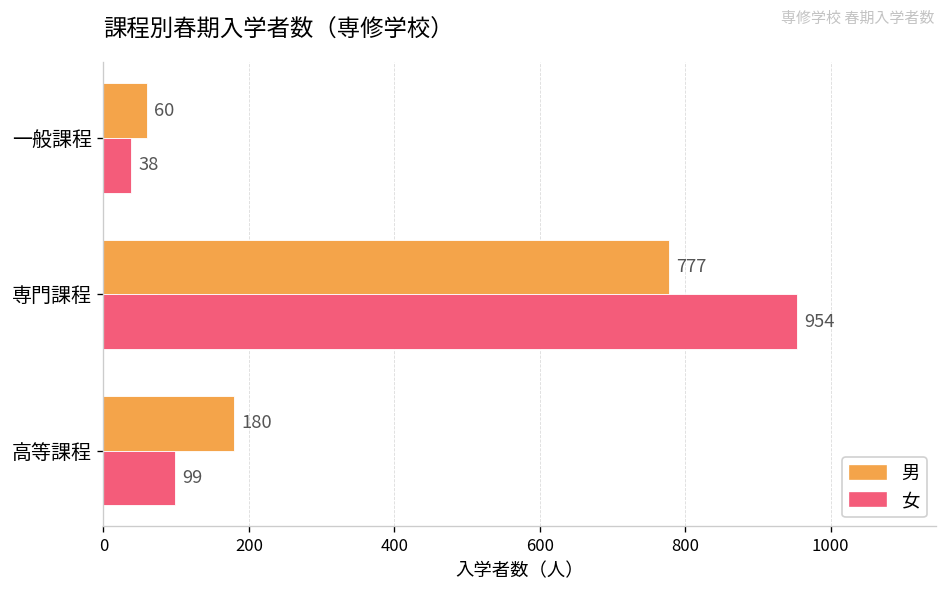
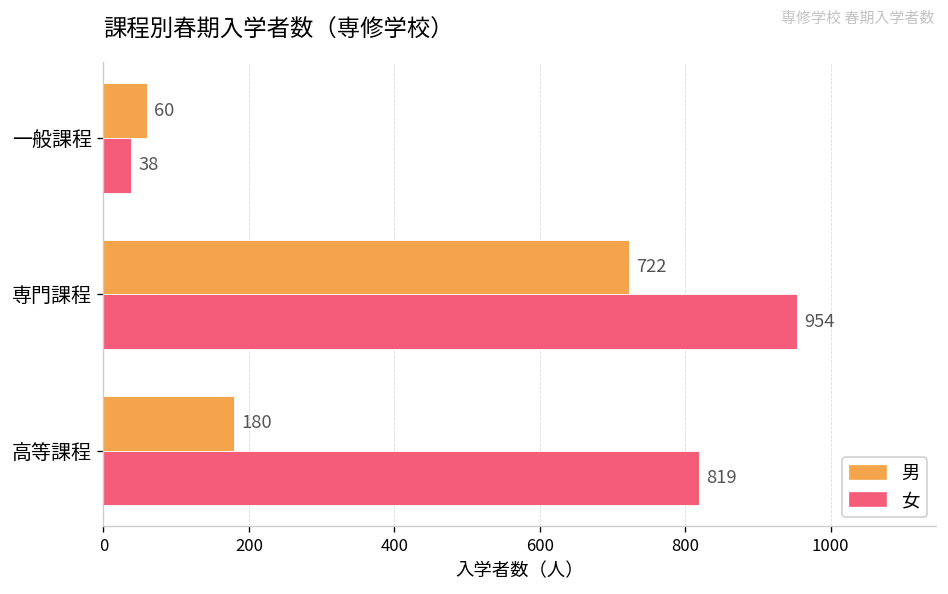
  {
    "男": {
      "一般課程": 60,
-     "専門課程": 777,
+     "専門課程": 722,
      "高等課程": 180
    },
    "女": {
      "一般課程": 38,
      "専門課程": 954,
-     "高等課程": 99
+     "高等課程": 819
    }
  }
